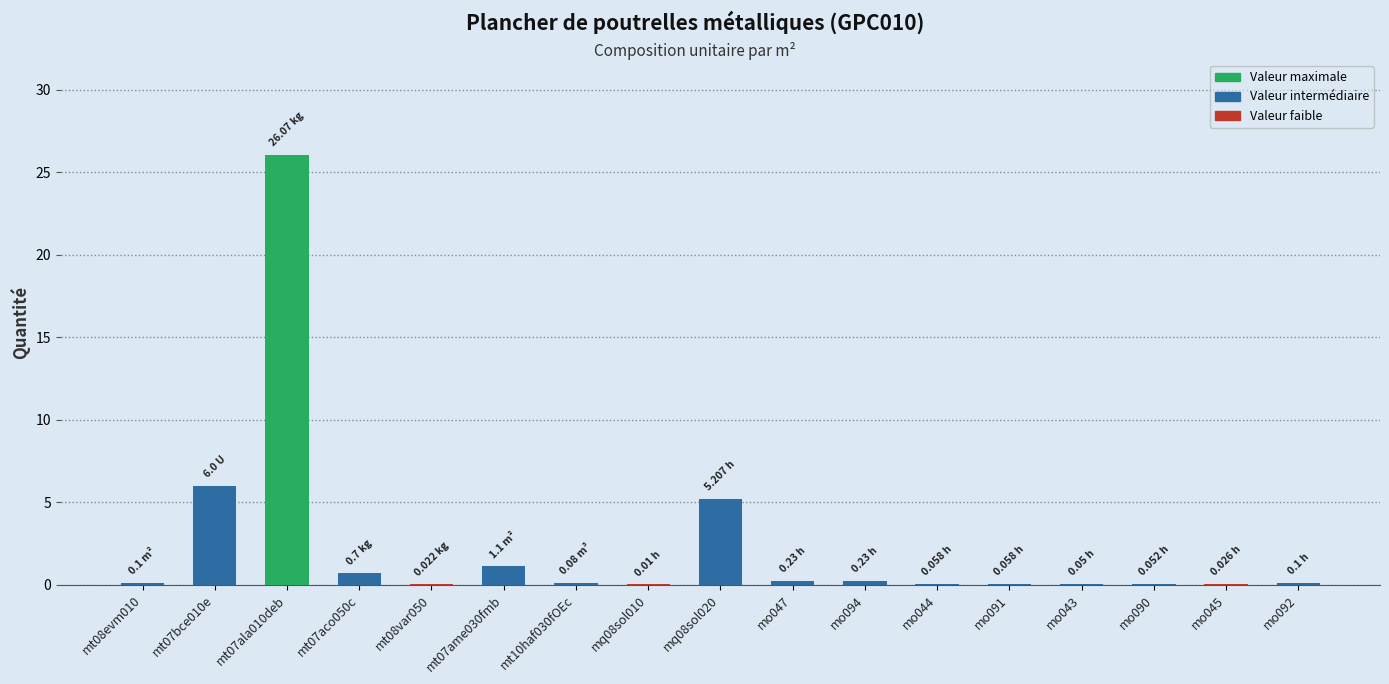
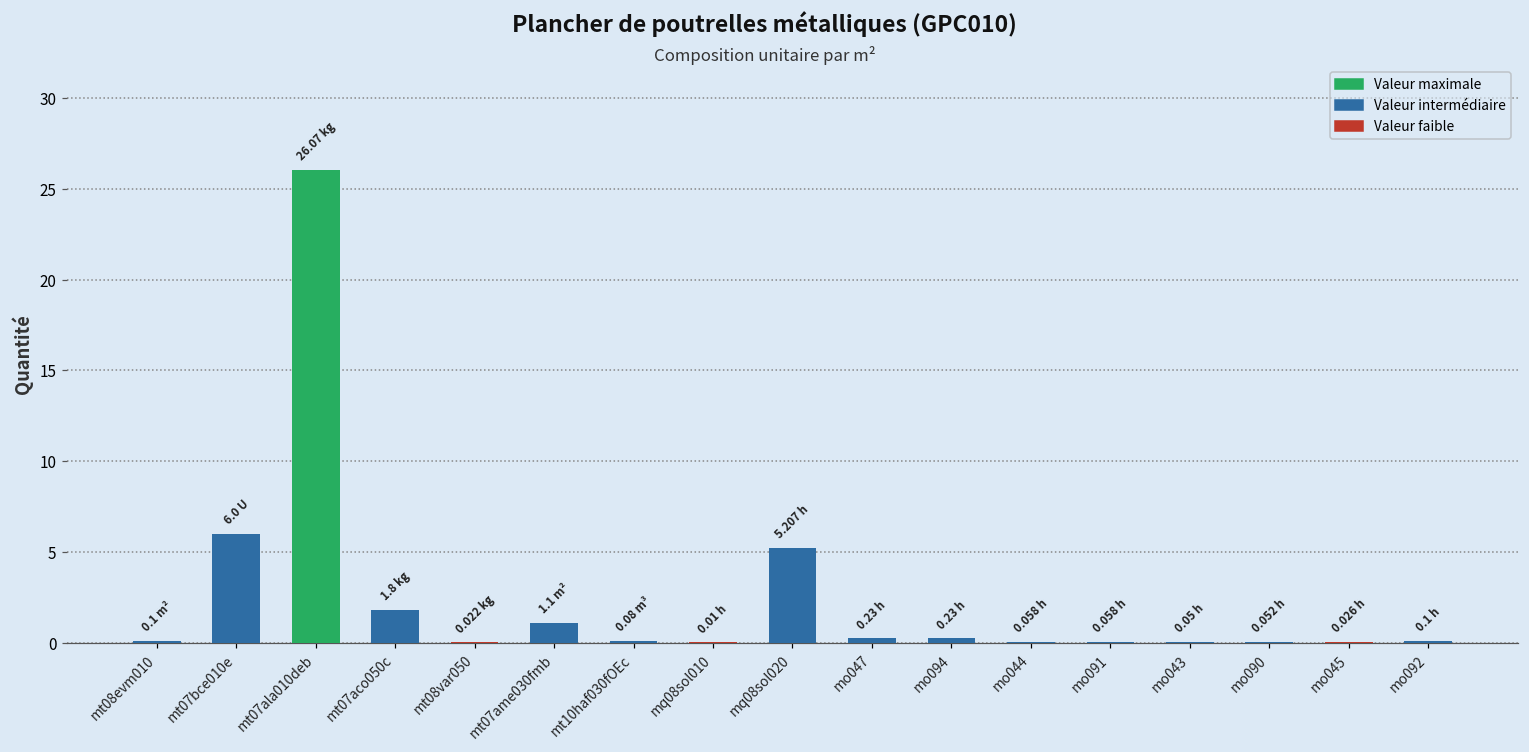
  {
    "mt08evm010": 0.1,
    "mt07bce010e": 6.0,
    "mt07ala010deb": 26.07,
-   "mt07aco050c": 0.7,
+   "mt07aco050c": 1.8,
    "mt08var050": 0.022,
    "mt07ame030fmb": 1.1,
    "mt10haf030fOEc": 0.08,
    "mq08sol010": 0.01,
    "mq08sol020": 5.207,
    "mo047": 0.23,
    "mo094": 0.23,
    "mo044": 0.058,
    "mo091": 0.058,
    "mo043": 0.05,
    "mo090": 0.052,
    "mo045": 0.026,
    "mo092": 0.1
  }
